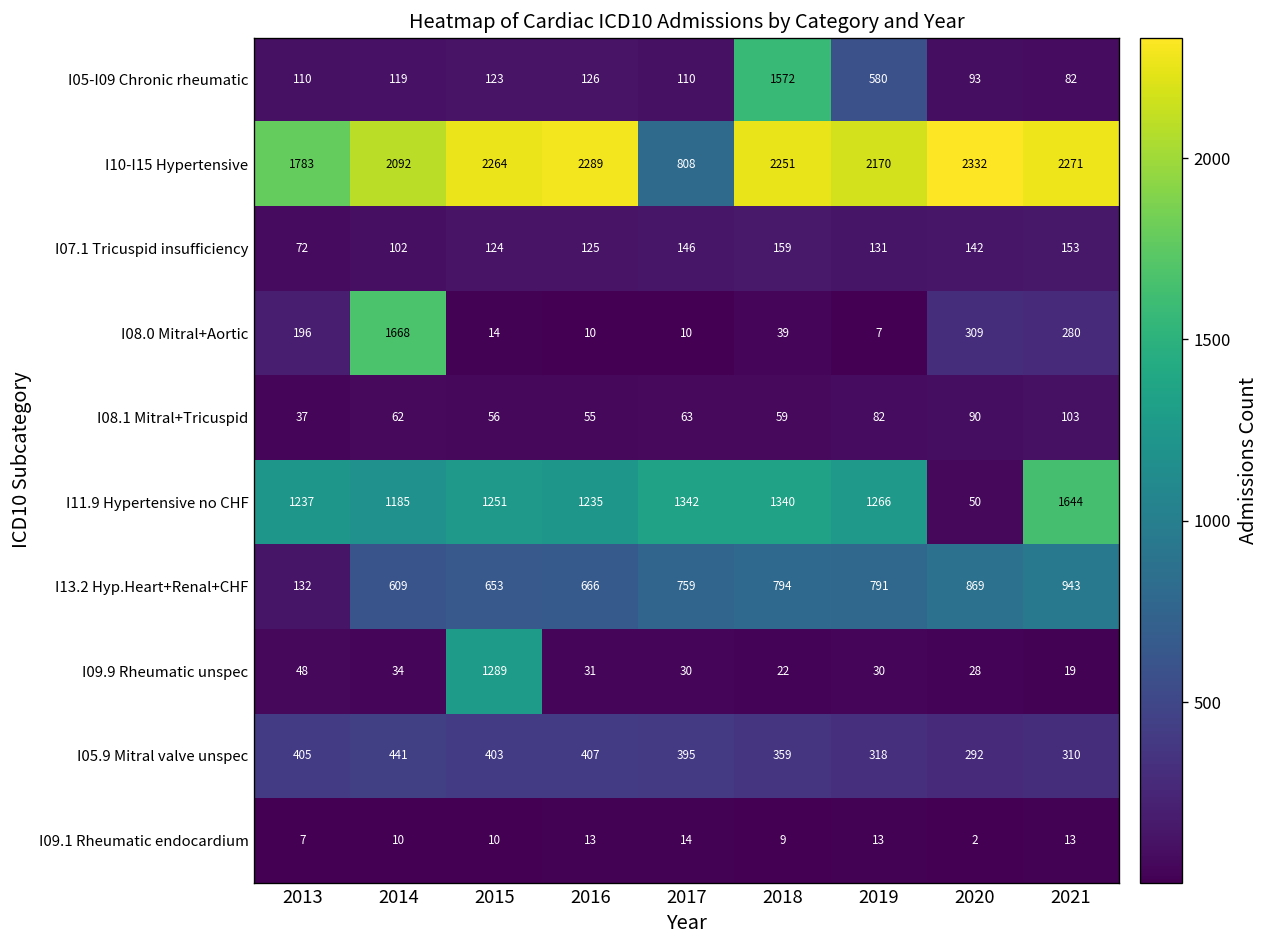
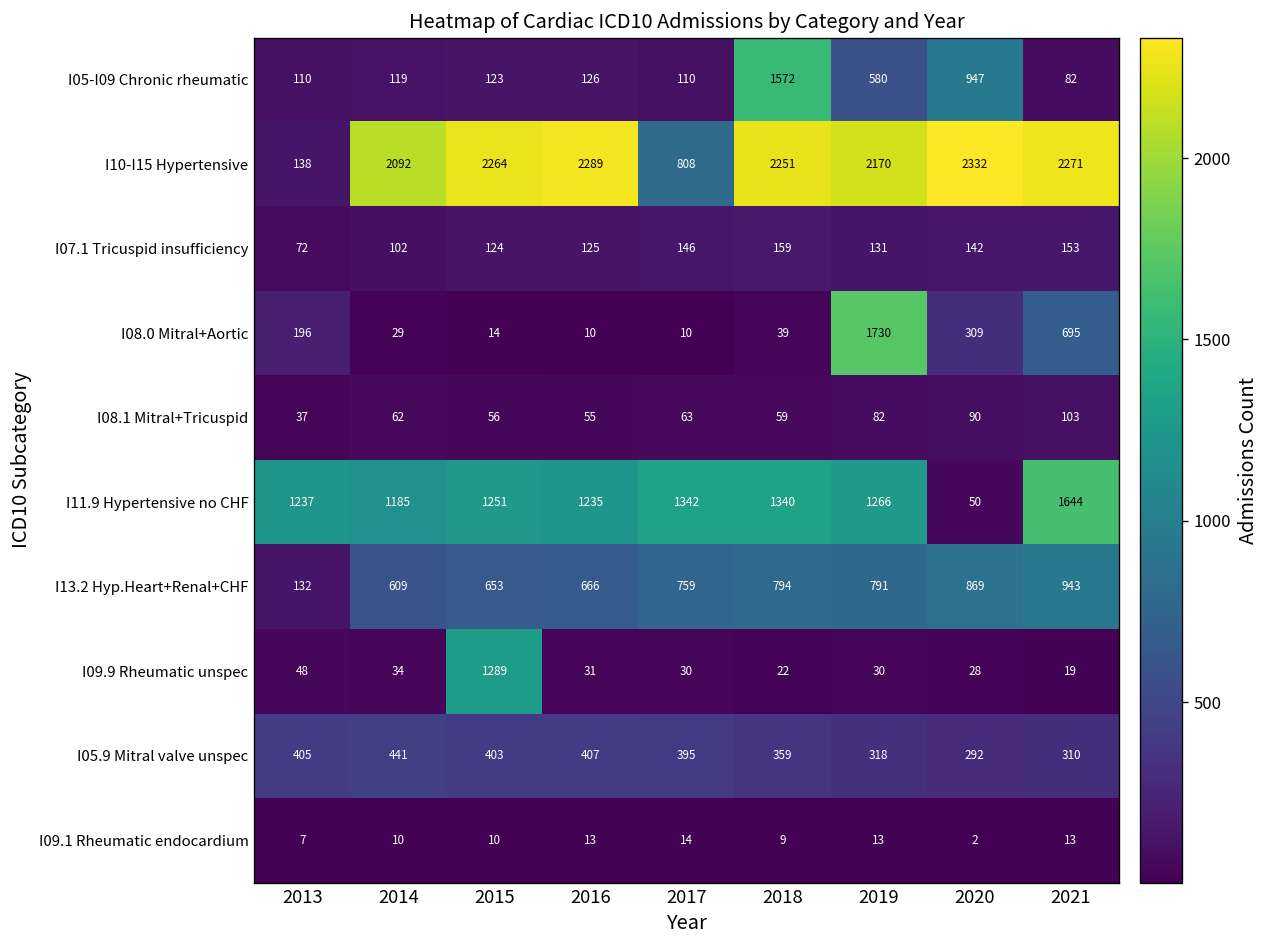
  {
    "I05-I09 Chronic rheumatic": {
      "2013": 110,
      "2014": 119,
      "2015": 123,
      "2016": 126,
      "2017": 110,
      "2018": 1572,
      "2019": 580,
-     "2020": 93,
+     "2020": 947,
      "2021": 82
    },
    "I10-I15 Hypertensive": {
-     "2013": 1783,
+     "2013": 138,
      "2014": 2092,
      "2015": 2264,
      "2016": 2289,
      "2017": 808,
      "2018": 2251,
      "2019": 2170,
      "2020": 2332,
      "2021": 2271
    },
    "I07.1 Tricuspid insufficiency": {
      "2013": 72,
      "2014": 102,
      "2015": 124,
      "2016": 125,
      "2017": 146,
      "2018": 159,
      "2019": 131,
      "2020": 142,
      "2021": 153
    },
    "I08.0 Mitral+Aortic": {
      "2013": 196,
-     "2014": 1668,
+     "2014": 29,
      "2015": 14,
      "2016": 10,
      "2017": 10,
      "2018": 39,
-     "2019": 7,
+     "2019": 1730,
      "2020": 309,
-     "2021": 280
+     "2021": 695
    },
    "I08.1 Mitral+Tricuspid": {
      "2013": 37,
      "2014": 62,
      "2015": 56,
      "2016": 55,
      "2017": 63,
      "2018": 59,
      "2019": 82,
      "2020": 90,
      "2021": 103
    },
    "I11.9 Hypertensive no CHF": {
      "2013": 1237,
      "2014": 1185,
      "2015": 1251,
      "2016": 1235,
      "2017": 1342,
      "2018": 1340,
      "2019": 1266,
      "2020": 50,
      "2021": 1644
    },
    "I13.2 Hyp.Heart+Renal+CHF": {
      "2013": 132,
      "2014": 609,
      "2015": 653,
      "2016": 666,
      "2017": 759,
      "2018": 794,
      "2019": 791,
      "2020": 869,
      "2021": 943
    },
    "I09.9 Rheumatic unspec": {
      "2013": 48,
      "2014": 34,
      "2015": 1289,
      "2016": 31,
      "2017": 30,
      "2018": 22,
      "2019": 30,
      "2020": 28,
      "2021": 19
    },
    "I05.9 Mitral valve unspec": {
      "2013": 405,
      "2014": 441,
      "2015": 403,
      "2016": 407,
      "2017": 395,
      "2018": 359,
      "2019": 318,
      "2020": 292,
      "2021": 310
    },
    "I09.1 Rheumatic endocardium": {
      "2013": 7,
      "2014": 10,
      "2015": 10,
      "2016": 13,
      "2017": 14,
      "2018": 9,
      "2019": 13,
      "2020": 2,
      "2021": 13
    }
  }
